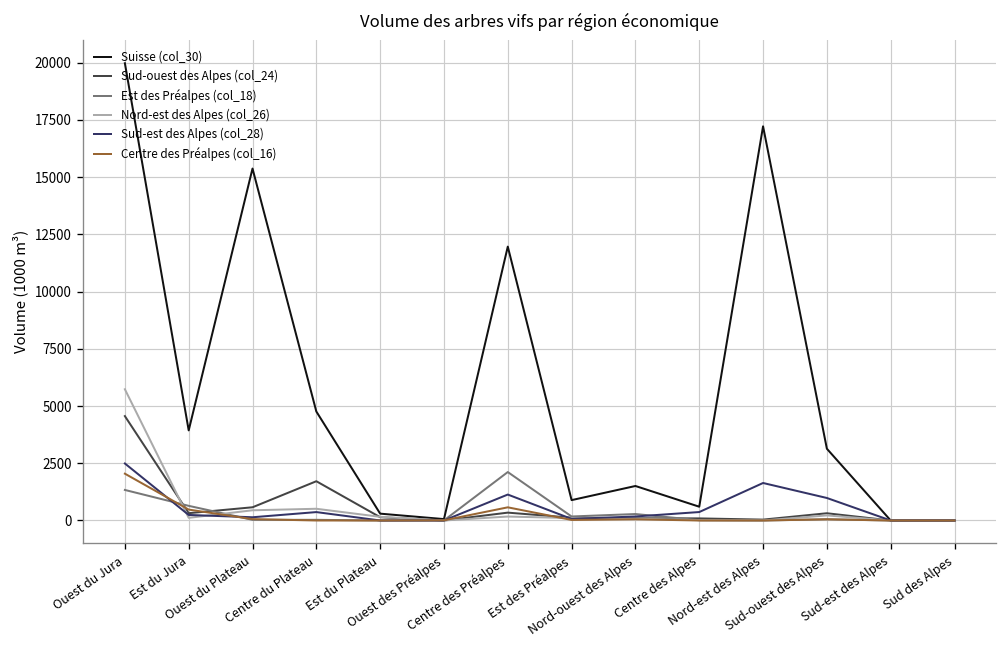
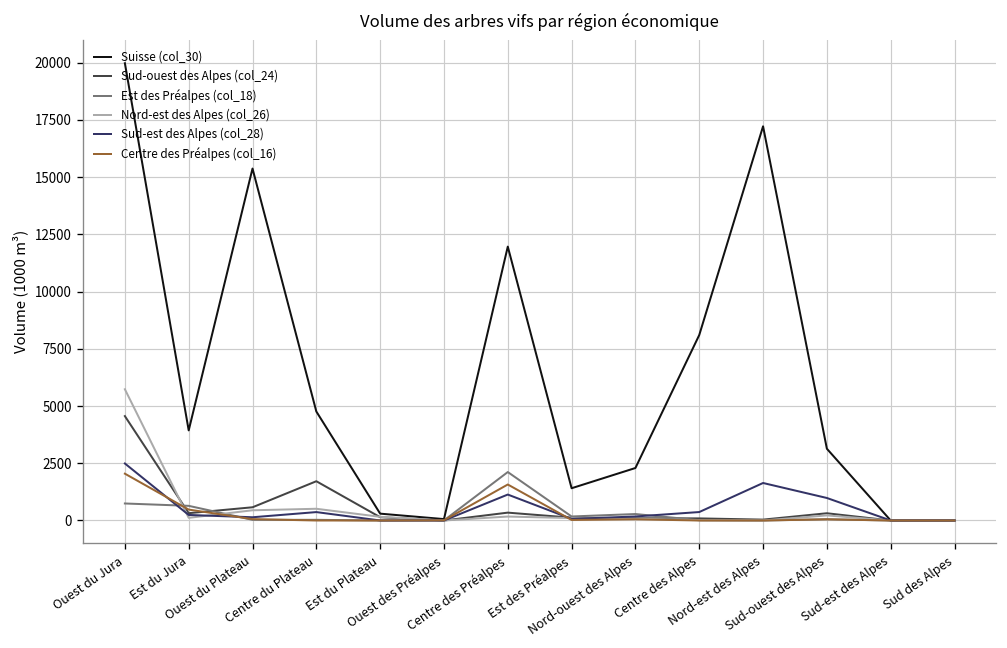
  {
    "Suisse (col_30)": {
      "Ouest du Jura": 20000,
      "Est du Jura": 3900,
      "Ouest du Plateau": 15400,
      "Centre du Plateau": 4800,
      "Est du Plateau": 300,
      "Centre des Préalpes": 12000,
-     "Est des Préalpes": 900,
-     "Nord-ouest des Alpes": 1500,
-     "Centre des Alpes": 600,
+     "Est des Préalpes": 1400,
+     "Nord-ouest des Alpes": 2300,
+     "Centre des Alpes": 8100,
      "Nord-est des Alpes": 17200,
      "Sud-ouest des Alpes": 3100
    },
    "Est des Préalpes (col_18)": {
-     "Ouest du Jura": 1300,
+     "Ouest du Jura": 700,
      "Est du Jura": 600,
      "Centre des Préalpes": 2100
    },
    "Nord-est des Alpes (col_26)": {
      "Ouest du Jura": 5700,
      "Centre du Plateau": 500,
      "Centre des Préalpes": 200
    },
    "Centre des Préalpes (col_16)": {
      "Ouest du Jura": 2000,
      "Est du Jura": 500,
-     "Centre des Préalpes": 600
+     "Centre des Préalpes": 1600
    }
  }
